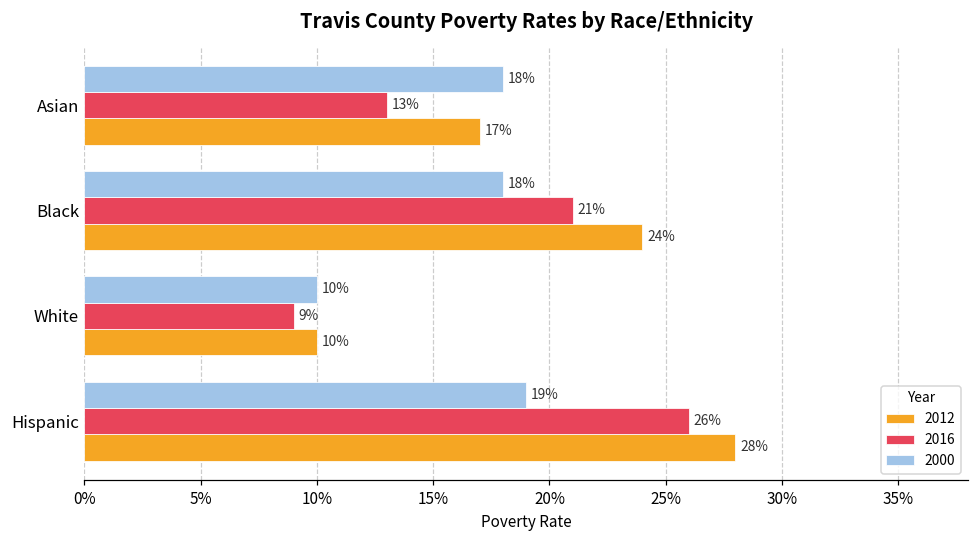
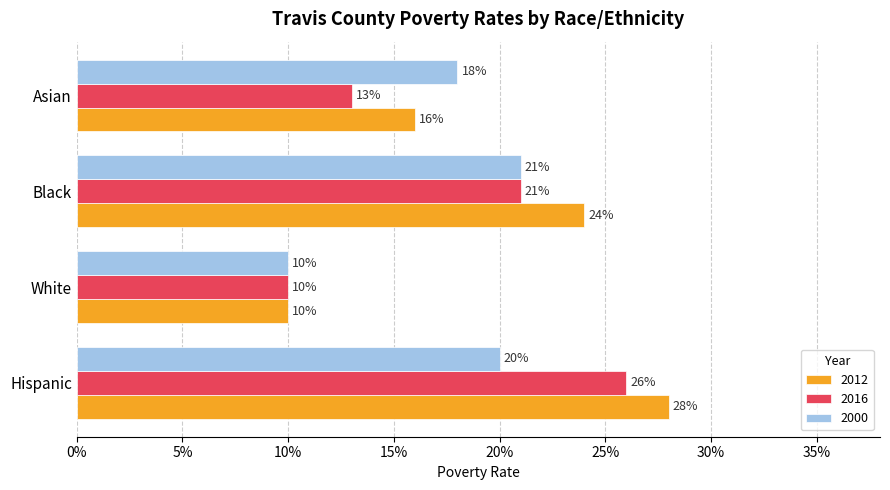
  {
    "2012": {
-     "Asian": "17%",
+     "Asian": "16%",
      "Black": "24%",
      "White": "10%",
      "Hispanic": "28%"
    },
    "2016": {
      "Asian": "13%",
      "Black": "21%",
-     "White": "9%",
+     "White": "10%",
      "Hispanic": "26%"
    },
    "2000": {
      "Asian": "18%",
-     "Black": "18%",
+     "Black": "21%",
      "White": "10%",
-     "Hispanic": "19%"
+     "Hispanic": "20%"
    }
  }
